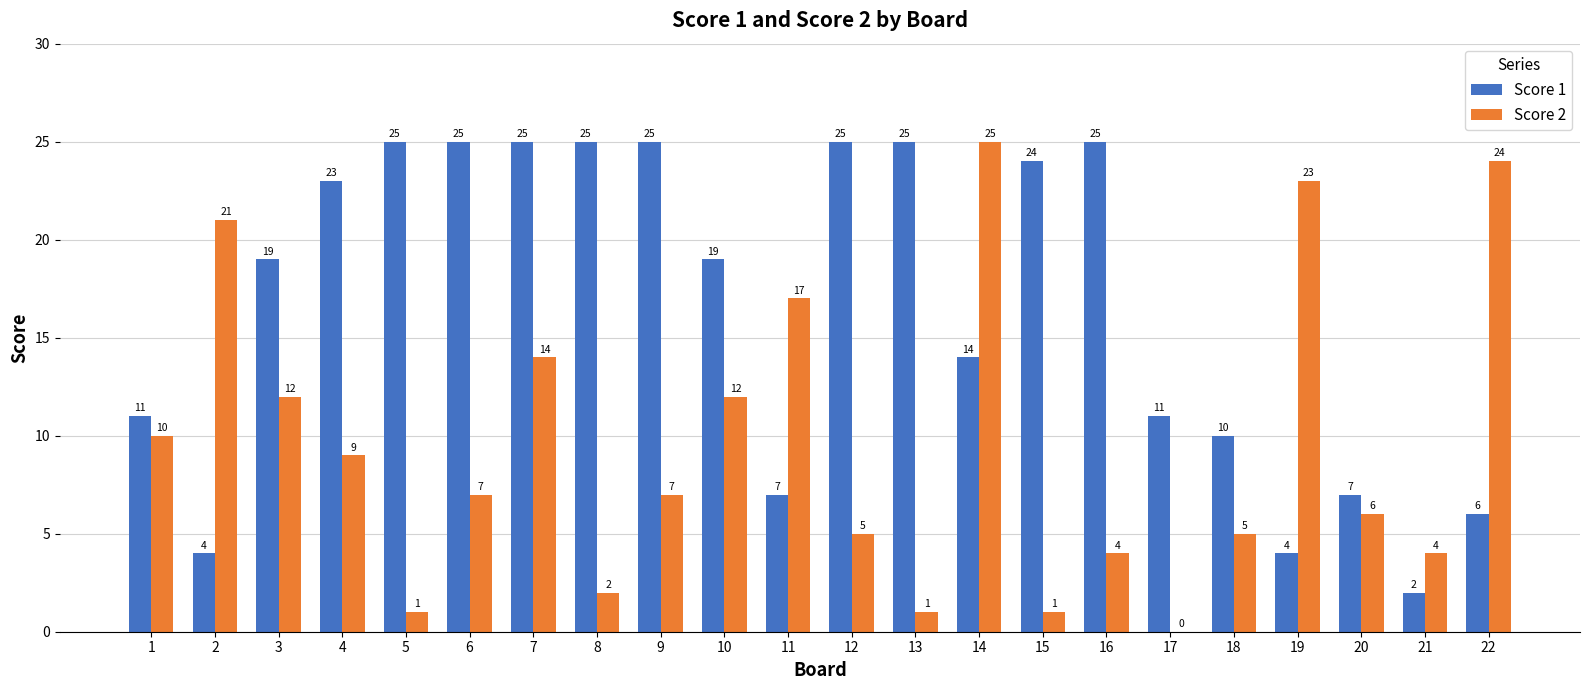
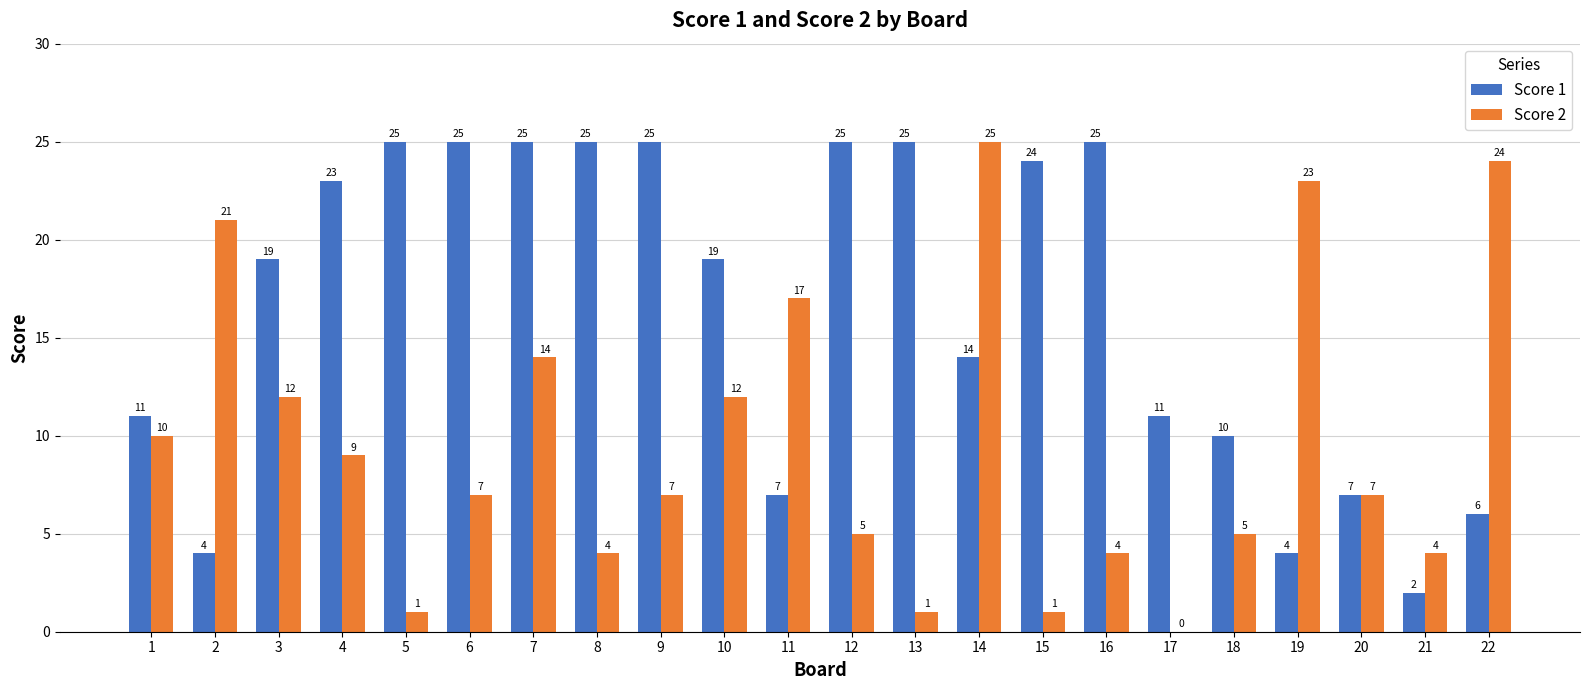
  {
    "Score 1": {
      "1": 11,
      "2": 4,
      "3": 19,
      "4": 23,
      "5": 25,
      "6": 25,
      "7": 25,
      "8": 25,
      "9": 25,
      "10": 19,
      "11": 7,
      "12": 25,
      "13": 25,
      "14": 14,
      "15": 24,
      "16": 25,
      "17": 11,
      "18": 10,
      "19": 4,
      "20": 7,
      "21": 2,
      "22": 6
    },
    "Score 2": {
      "1": 10,
      "2": 21,
      "3": 12,
      "4": 9,
      "5": 1,
      "6": 7,
      "7": 14,
-     "8": 2,
+     "8": 4,
      "9": 7,
      "10": 12,
      "11": 17,
      "12": 5,
      "13": 1,
      "14": 25,
      "15": 1,
      "16": 4,
      "17": 0,
      "18": 5,
      "19": 23,
-     "20": 6,
+     "20": 7,
      "21": 4,
      "22": 24
    }
  }
